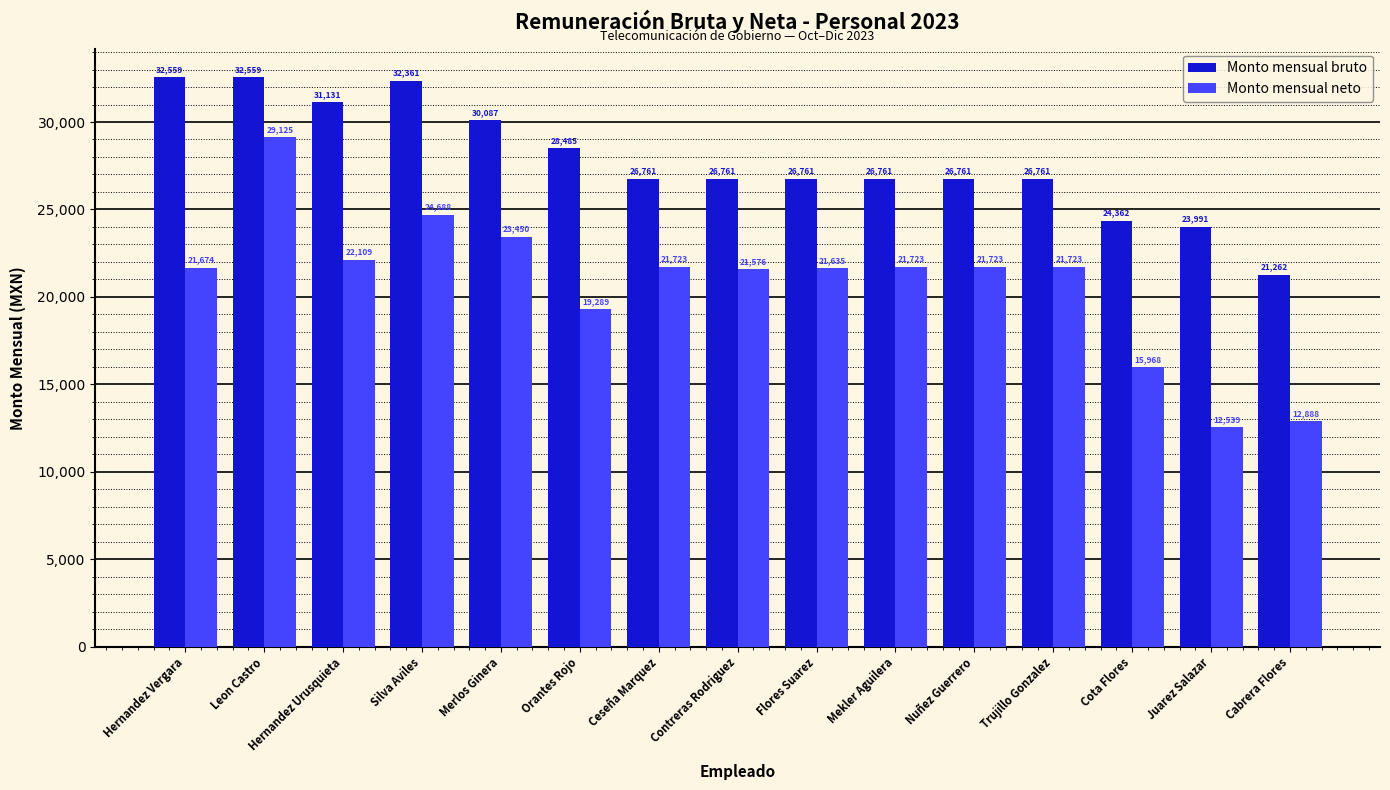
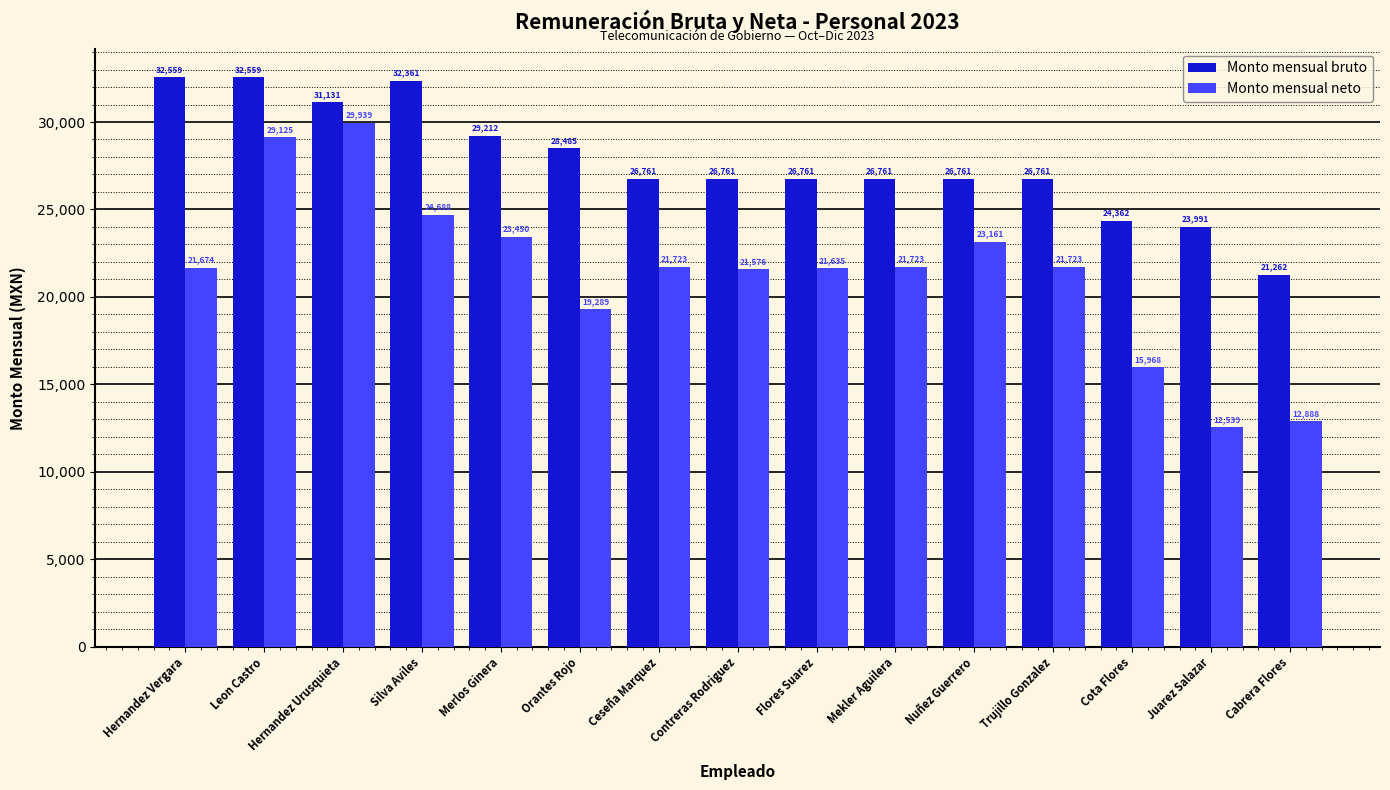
  {
    "Monto mensual bruto": {
      "Hernandez Vergara": "32,559",
      "Leon Castro": "32,559",
      "Hernandez Urusquieta": "31,131",
      "Silva Aviles": "32,361",
-     "Merlos Ginera": "30,087",
+     "Merlos Ginera": "29,212",
      "Orantes Rojo": "28,485",
      "Ceseña Marquez": "26,761",
      "Contreras Rodriguez": "26,761",
      "Flores Suarez": "26,761",
      "Mekler Aguilera": "26,761",
      "Nuñez Guerrero": "26,761",
      "Trujillo Gonzalez": "26,761",
      "Cota Flores": "24,362",
      "Juarez Salazar": "23,991",
      "Cabrera Flores": "21,262"
    },
    "Monto mensual neto": {
      "Hernandez Vergara": "21,674",
      "Leon Castro": "29,125",
-     "Hernandez Urusquieta": "22,109",
+     "Hernandez Urusquieta": "29,939",
      "Silva Aviles": "24,688",
      "Merlos Ginera": "23,450",
      "Orantes Rojo": "19,289",
      "Ceseña Marquez": "21,723",
      "Contreras Rodriguez": "21,576",
      "Flores Suarez": "21,635",
      "Mekler Aguilera": "21,723",
-     "Nuñez Guerrero": "21,723",
+     "Nuñez Guerrero": "23,161",
      "Trujillo Gonzalez": "21,723",
      "Cota Flores": "15,968",
      "Juarez Salazar": "12,539",
      "Cabrera Flores": "12,888"
    }
  }
